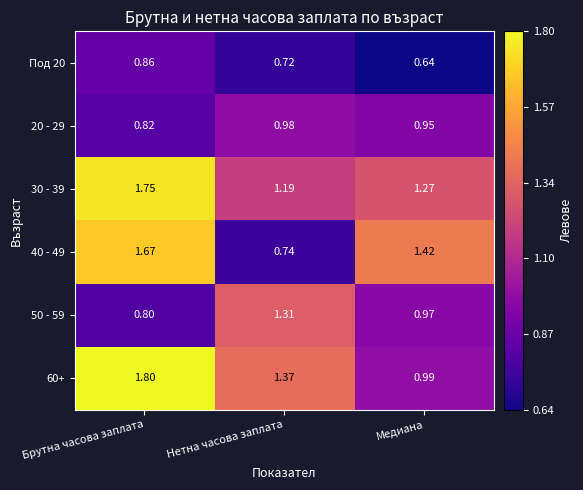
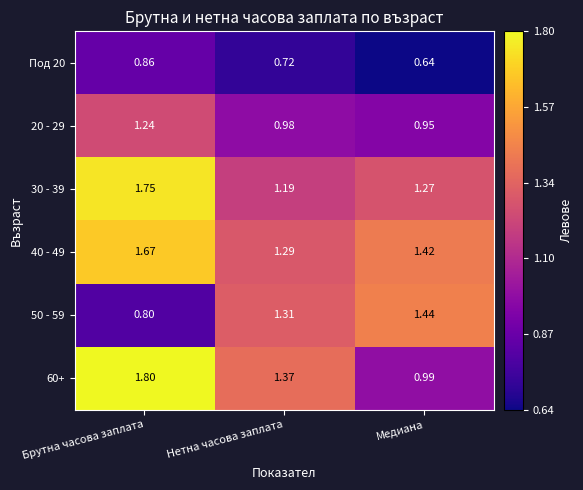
  {
    "Под 20": {
      "Брутна часова заплата": 0.86,
      "Нетна часова заплата": 0.72,
      "Медиана": 0.64
    },
    "20 - 29": {
-     "Брутна часова заплата": 0.82,
+     "Брутна часова заплата": 1.24,
      "Нетна часова заплата": 0.98,
      "Медиана": 0.95
    },
    "30 - 39": {
      "Брутна часова заплата": 1.75,
      "Нетна часова заплата": 1.19,
      "Медиана": 1.27
    },
    "40 - 49": {
      "Брутна часова заплата": 1.67,
-     "Нетна часова заплата": 0.74,
+     "Нетна часова заплата": 1.29,
      "Медиана": 1.42
    },
    "50 - 59": {
      "Брутна часова заплата": 0.80,
      "Нетна часова заплата": 1.31,
-     "Медиана": 0.97
+     "Медиана": 1.44
    },
    "60+": {
      "Брутна часова заплата": 1.80,
      "Нетна часова заплата": 1.37,
      "Медиана": 0.99
    }
  }
